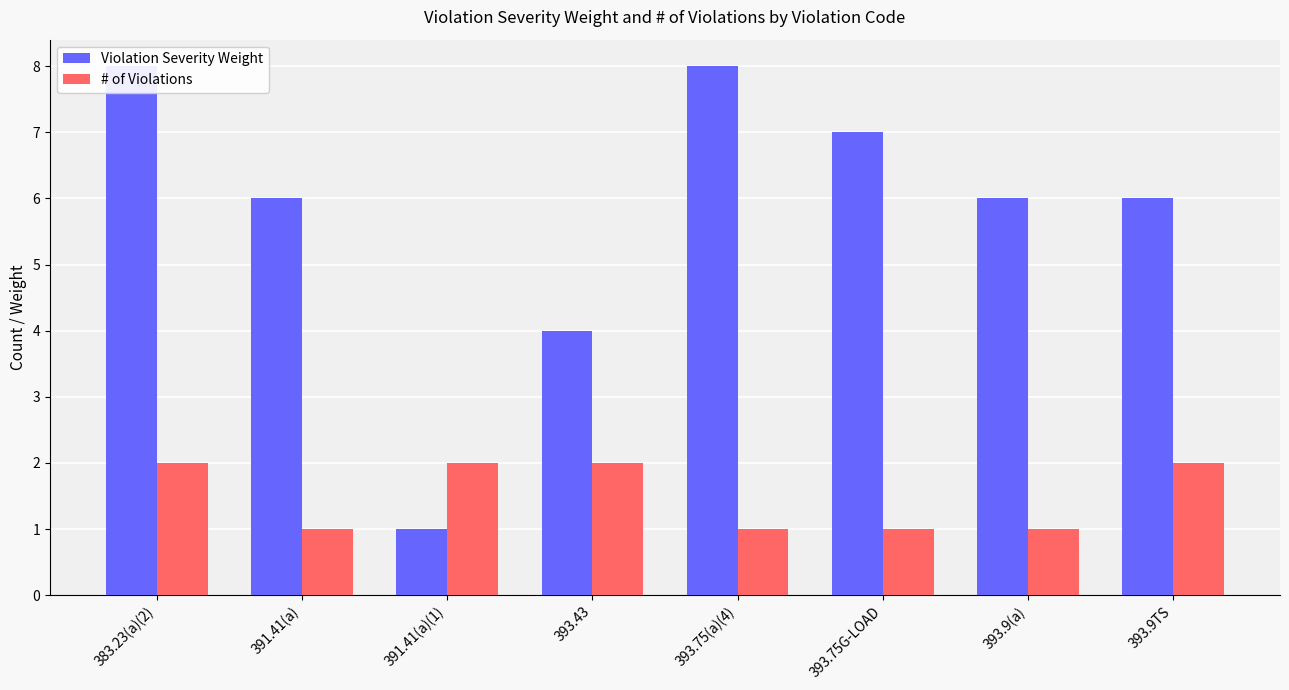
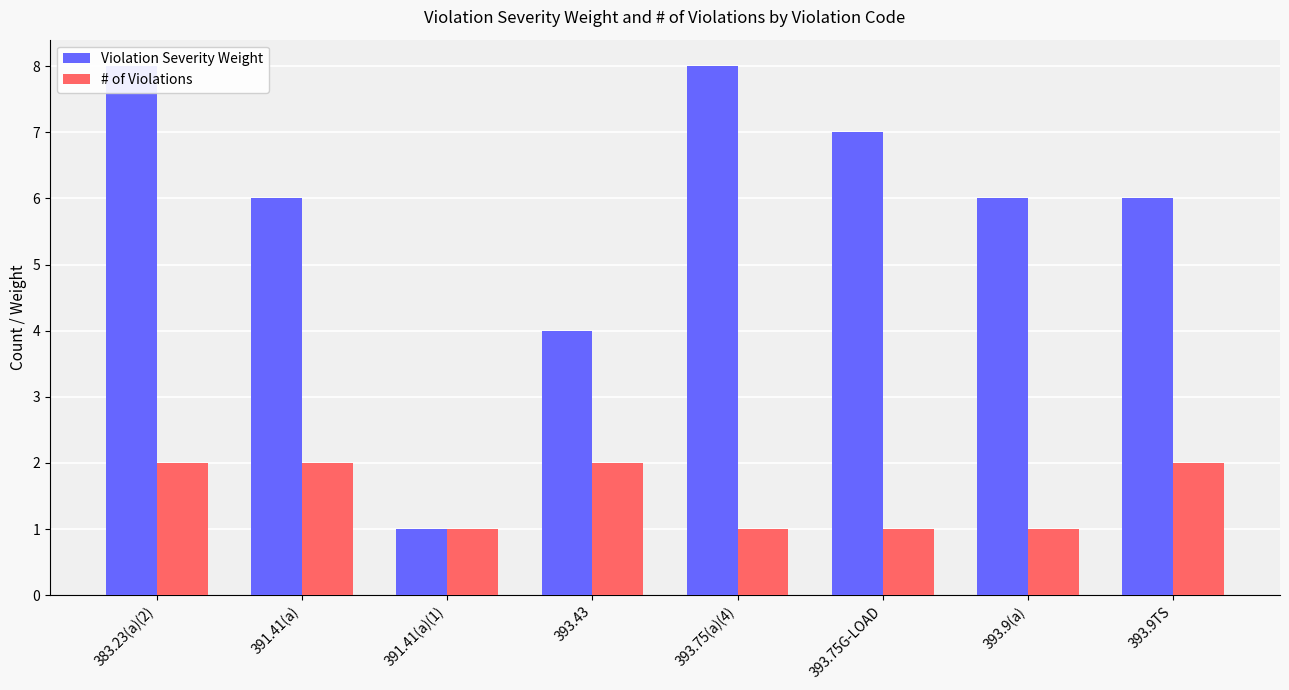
  {
    "Violation Severity Weight": {
      "391.41(a)": 6,
      "391.41(a)(1)": 1,
      "393.43": 4,
      "393.75(a)(4)": 8,
      "393.75G-LOAD": 7,
      "393.9(a)": 6,
      "393.9TS": 6
    },
    "# of Violations": {
      "383.23(a)(2)": 2,
-     "391.41(a)": 1,
-     "391.41(a)(1)": 2,
+     "391.41(a)": 2,
+     "391.41(a)(1)": 1,
      "393.43": 2,
      "393.75(a)(4)": 1,
      "393.75G-LOAD": 1,
      "393.9(a)": 1,
      "393.9TS": 2
    }
  }
